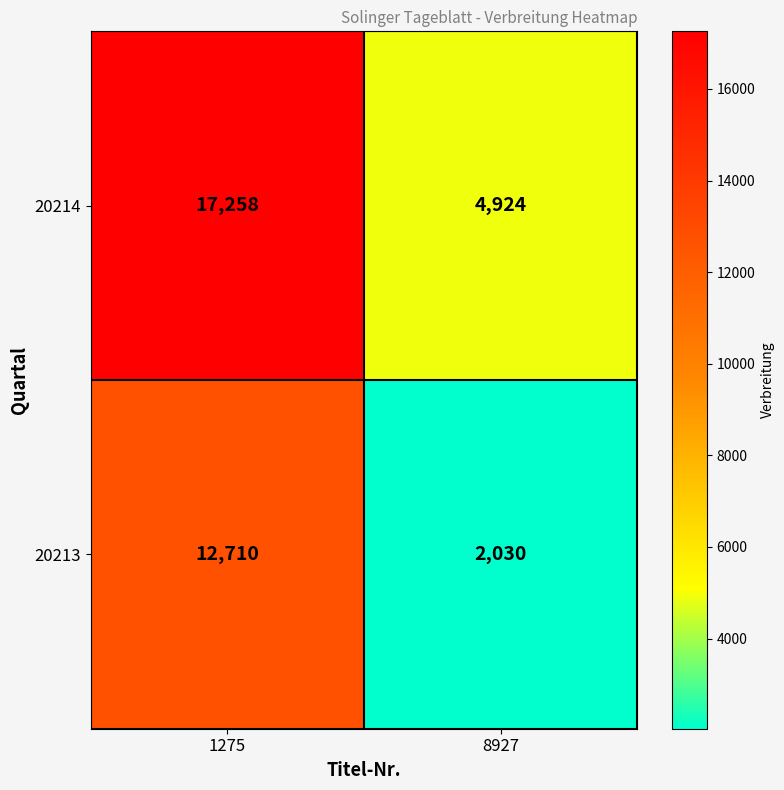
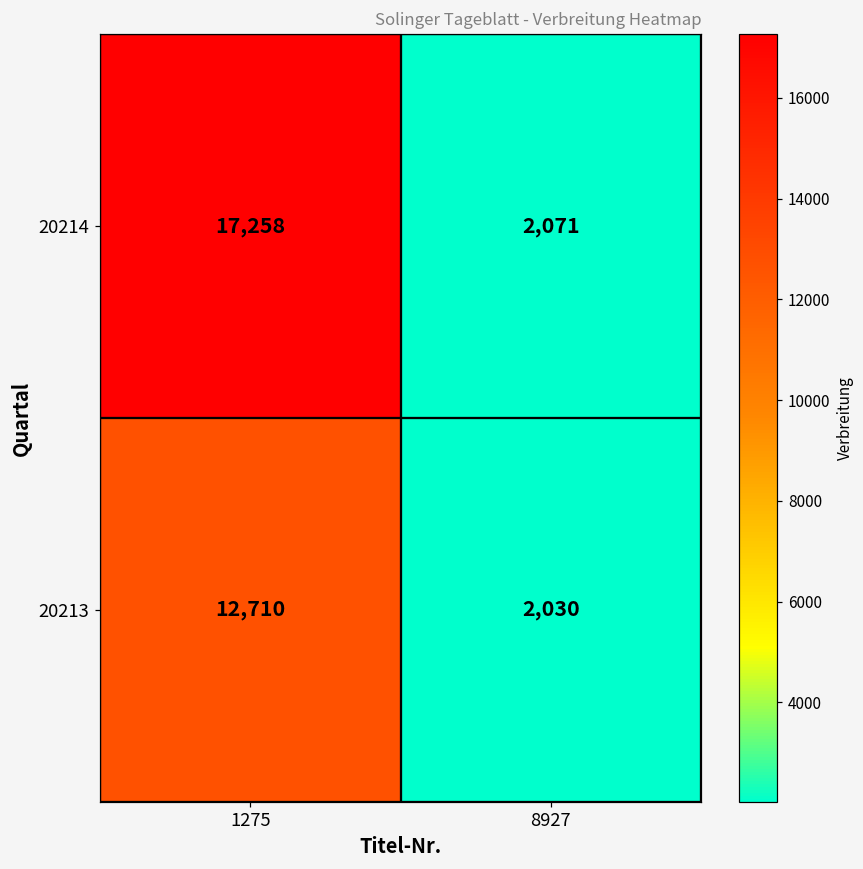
  {
    "20214": {
      "1275": "17,258",
-     "8927": "4,924"
+     "8927": "2,071"
    },
    "20213": {
      "1275": "12,710",
      "8927": "2,030"
    }
  }
